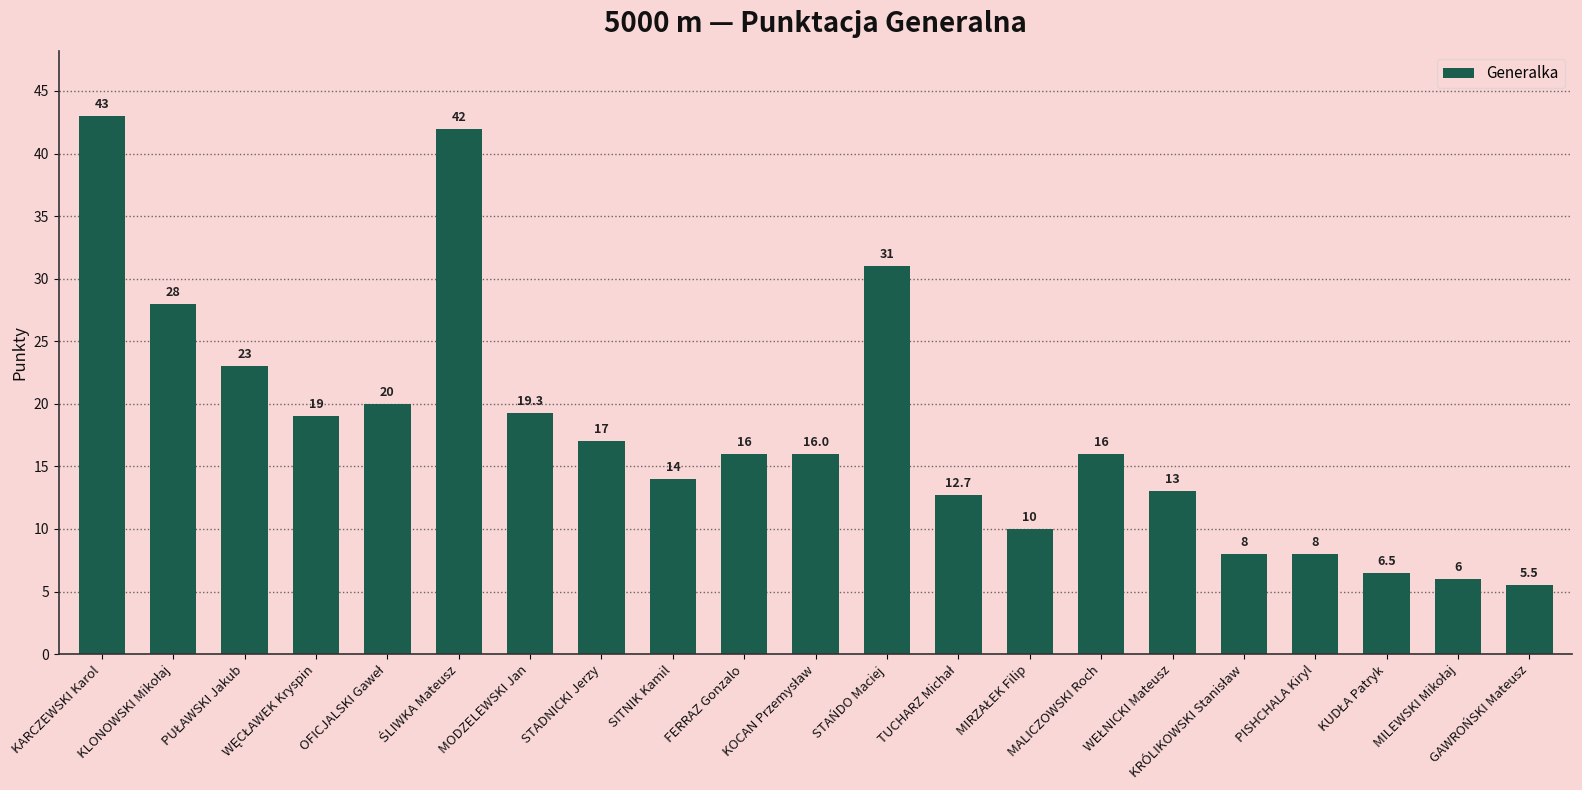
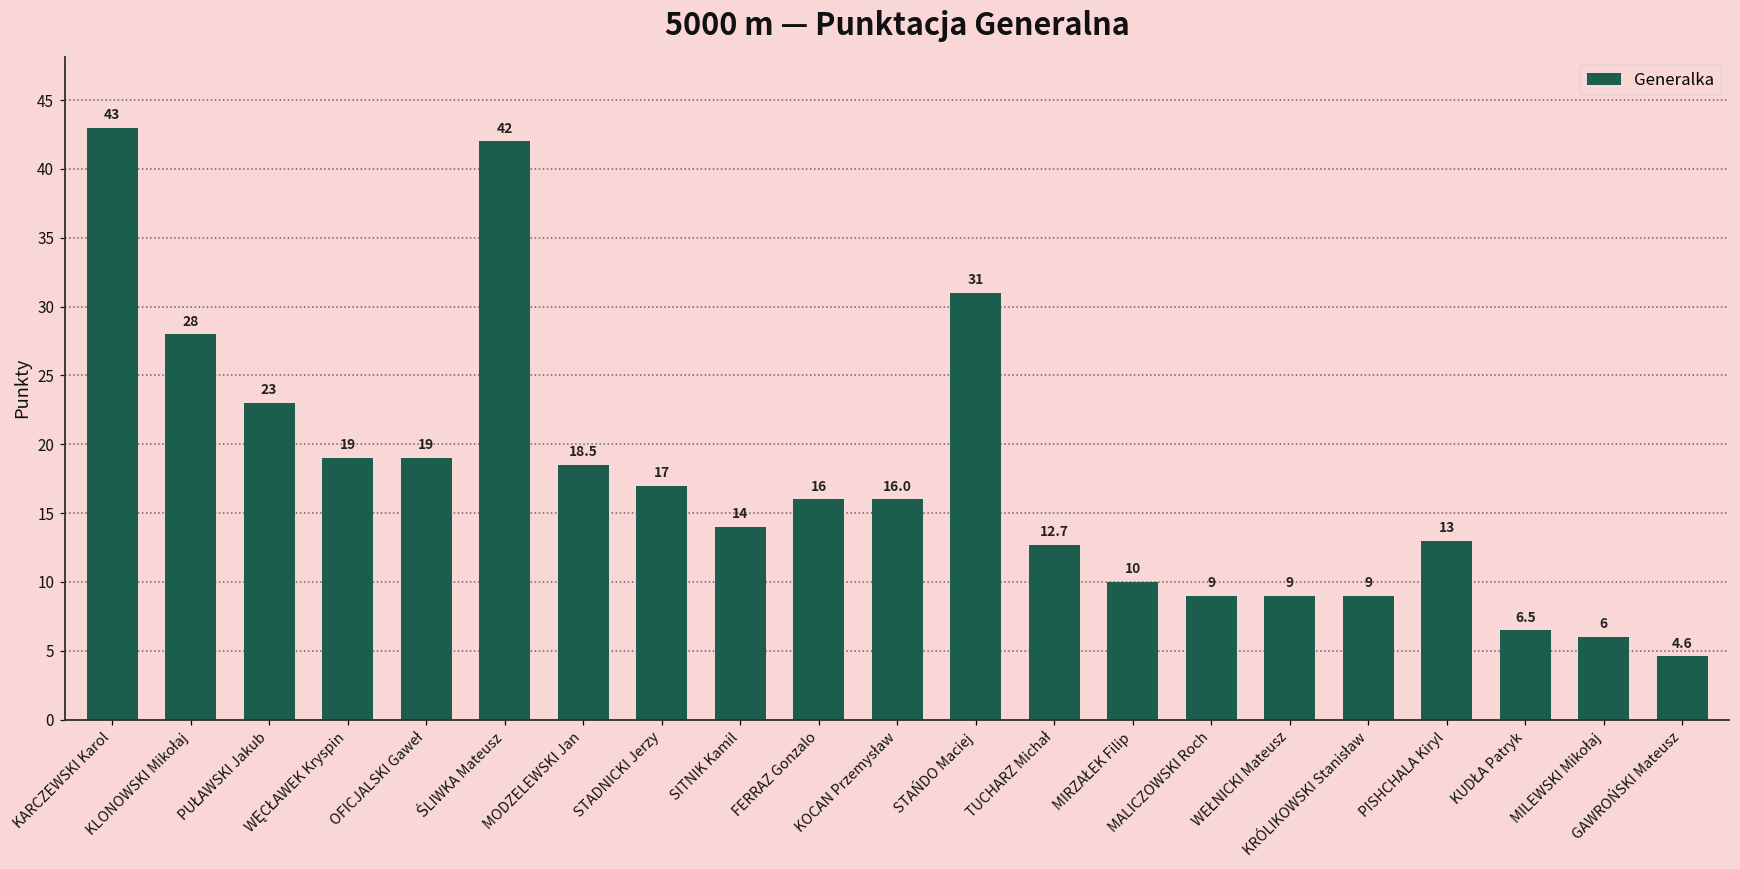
  {
    "KARCZEWSKI Karol": 43,
    "KLONOWSKI Mikołaj": 28,
    "PUŁAWSKI Jakub": 23,
    "WĘCŁAWEK Kryspin": 19,
-   "OFICJALSKI Gaweł": 20,
+   "OFICJALSKI Gaweł": 19,
    "ŚLIWKA Mateusz": 42,
-   "MODZELEWSKI Jan": 19.3,
+   "MODZELEWSKI Jan": 18.5,
    "STADNICKI Jerzy": 17,
    "SITNIK Kamil": 14,
    "FERRAZ Gonzalo": 16,
    "KOCAN Przemysław": 16.0,
    "STAŃDO Maciej": 31,
    "TUCHARZ Michał": 12.7,
    "MIRZAŁEK Filip": 10,
-   "MALICZOWSKI Roch": 16,
-   "WEŁNICKI Mateusz": 13,
-   "KRÓLIKOWSKI Stanisław": 8,
-   "PISHCHALA Kiryl": 8,
+   "MALICZOWSKI Roch": 9,
+   "WEŁNICKI Mateusz": 9,
+   "KRÓLIKOWSKI Stanisław": 9,
+   "PISHCHALA Kiryl": 13,
    "KUDŁA Patryk": 6.5,
    "MILEWSKI Mikołaj": 6,
-   "GAWROŃSKI Mateusz": 5.5
+   "GAWROŃSKI Mateusz": 4.6
  }
